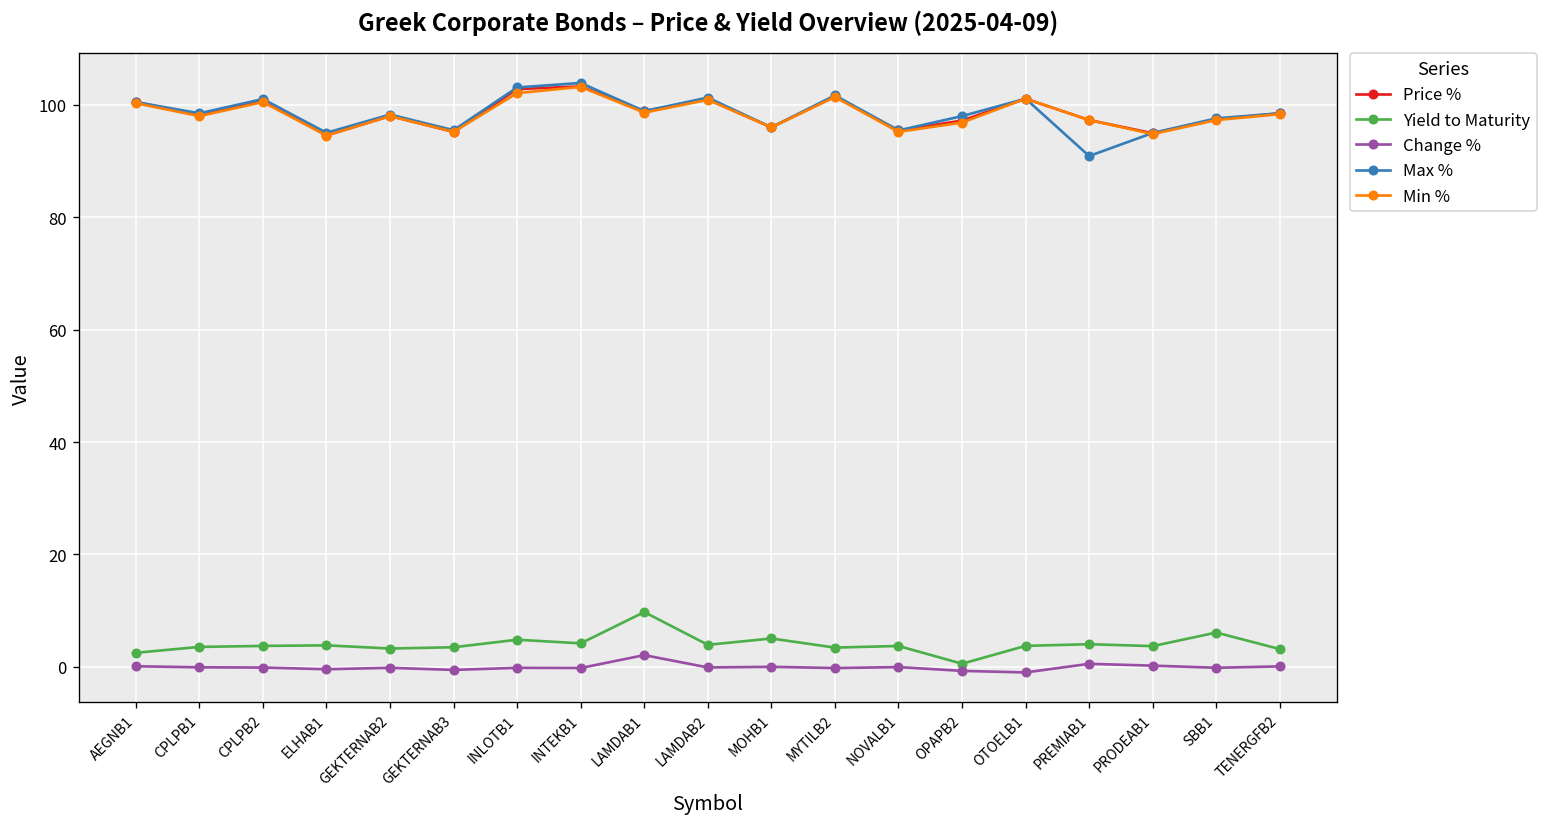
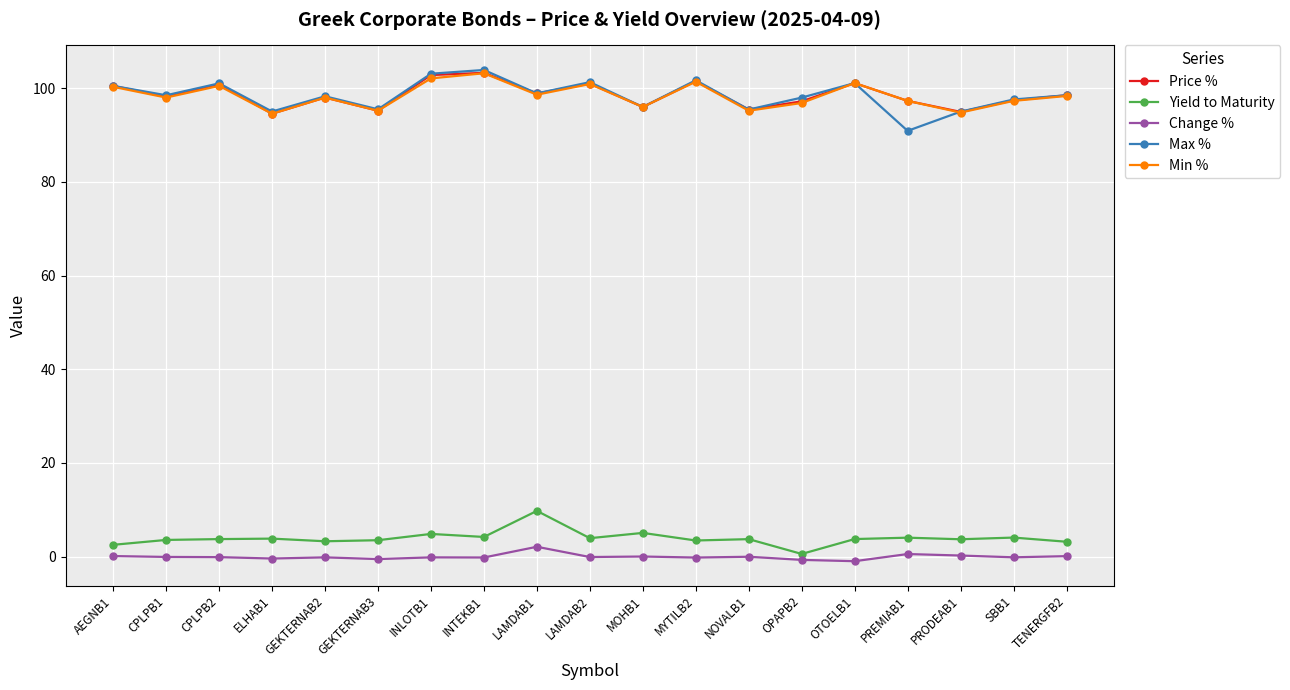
  {
    "Yield to Maturity": {
      "AEGNB1": 2,
      "CPLPB1": 4,
      "CPLPB2": 4,
      "ELHAB1": 4,
      "GEKTERNAB2": 3,
      "GEKTERNAB3": 3,
      "INLOTB1": 5,
      "INTEKB1": 4,
      "LAMDAB1": 10,
      "LAMDAB2": 4,
      "MOHB1": 5,
      "MYTILB2": 3,
      "NOVALB1": 4,
      "OPAPB2": 1,
      "OTOELB1": 4,
      "PREMIAB1": 4,
      "PRODEAB1": 4,
-     "SBB1": 6,
+     "SBB1": 4,
      "TENERGFB2": 3
    },
    "Change %": {
      "AEGNB1": 0,
      "CPLPB1": 0,
      "CPLPB2": 0,
      "ELHAB1": 0,
      "GEKTERNAB2": 0,
      "GEKTERNAB3": -1,
      "INLOTB1": 0,
      "INTEKB1": 0,
      "LAMDAB1": 2,
      "LAMDAB2": 0,
      "MOHB1": 0,
      "MYTILB2": 0,
      "NOVALB1": 0,
      "OPAPB2": -1,
      "OTOELB1": -1,
      "PREMIAB1": 1,
      "PRODEAB1": 0,
      "SBB1": 0,
      "TENERGFB2": 0
    },
    "Max %": {
      "INTEKB1": 104,
      "OPAPB2": 98,
      "PREMIAB1": 91
    },
    "Min %": {
      "INLOTB1": 102
    }
  }
